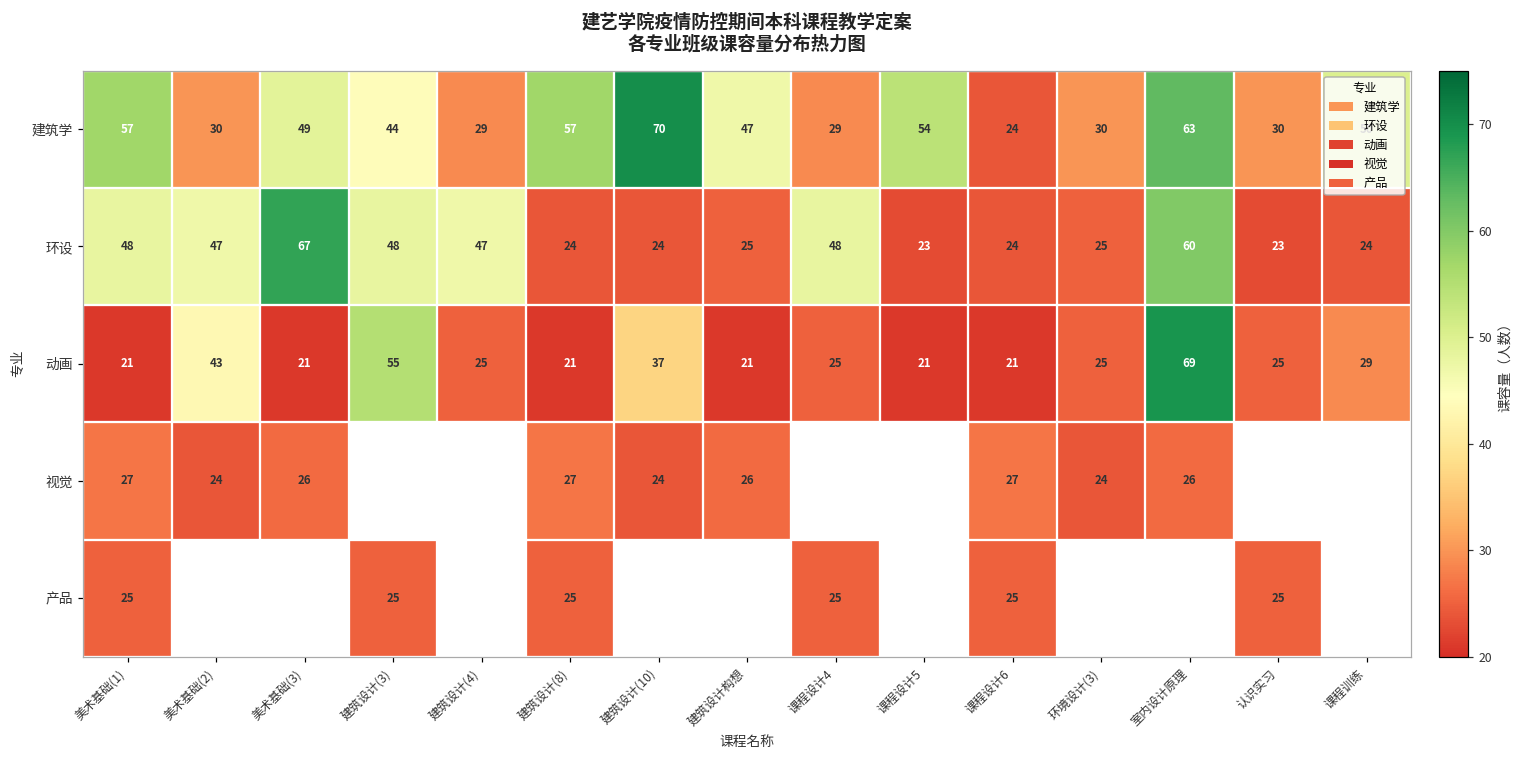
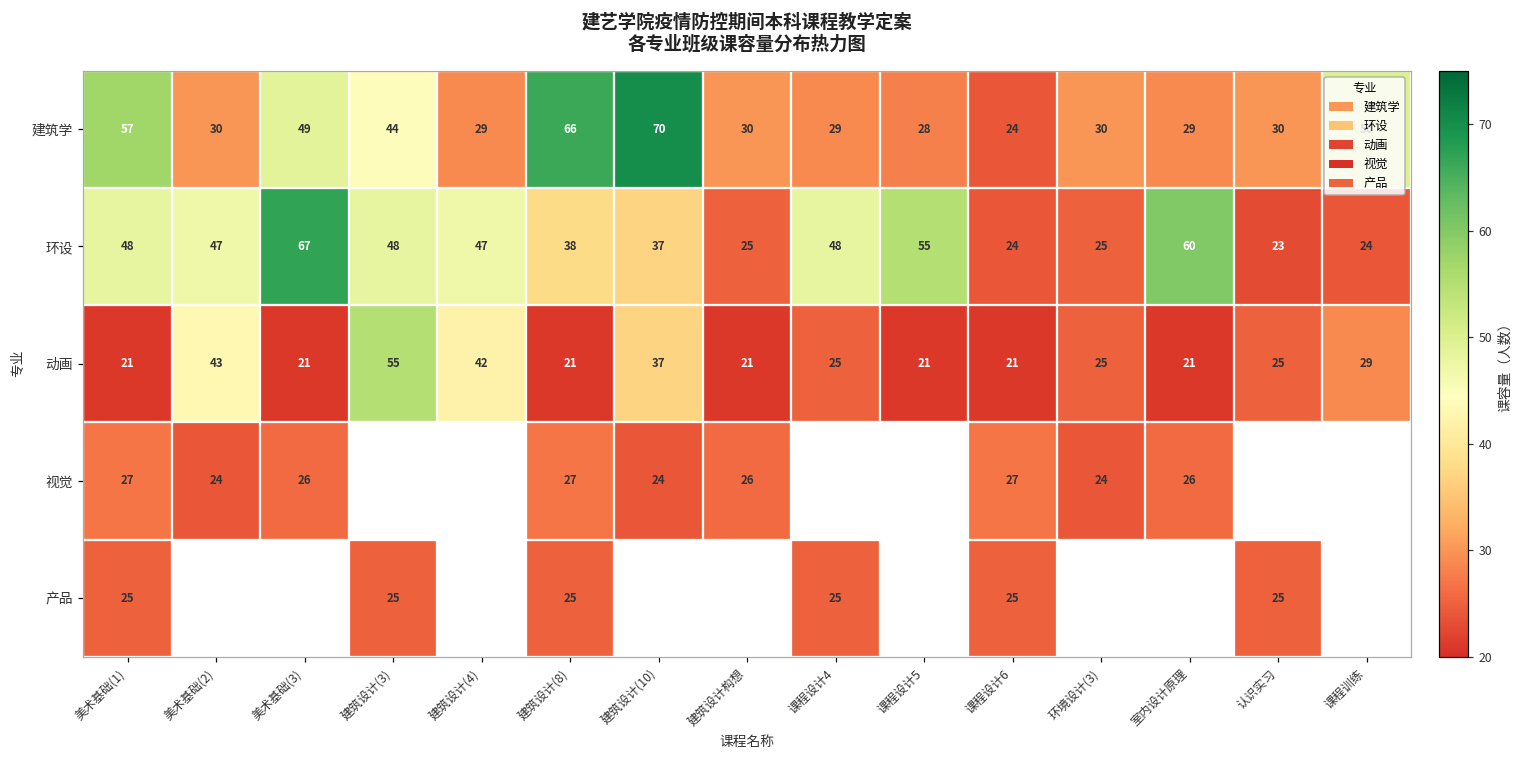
  {
    "建筑学": {
      "美术基础(1)": 57,
      "美术基础(2)": 30,
      "美术基础(3)": 49,
      "建筑设计(3)": 44,
      "建筑设计(4)": 29,
-     "建筑设计(8)": 57,
+     "建筑设计(8)": 66,
      "建筑设计(10)": 70,
-     "建筑设计构想": 47,
+     "建筑设计构想": 30,
      "课程设计4": 29,
-     "课程设计5": 54,
+     "课程设计5": 28,
      "课程设计6": 24,
      "环境设计(3)": 30,
-     "室内设计原理": 63,
+     "室内设计原理": 29,
      "认识实习": 30
    },
    "环设": {
      "美术基础(1)": 48,
      "美术基础(2)": 47,
      "美术基础(3)": 67,
      "建筑设计(3)": 48,
      "建筑设计(4)": 47,
-     "建筑设计(8)": 24,
-     "建筑设计(10)": 24,
+     "建筑设计(8)": 38,
+     "建筑设计(10)": 37,
      "建筑设计构想": 25,
      "课程设计4": 48,
-     "课程设计5": 23,
+     "课程设计5": 55,
      "课程设计6": 24,
      "环境设计(3)": 25,
      "室内设计原理": 60,
      "认识实习": 23,
      "课程训练": 24
    },
    "动画": {
      "美术基础(1)": 21,
      "美术基础(2)": 43,
      "美术基础(3)": 21,
      "建筑设计(3)": 55,
-     "建筑设计(4)": 25,
+     "建筑设计(4)": 42,
      "建筑设计(8)": 21,
      "建筑设计(10)": 37,
      "建筑设计构想": 21,
      "课程设计4": 25,
      "课程设计5": 21,
      "课程设计6": 21,
      "环境设计(3)": 25,
-     "室内设计原理": 69,
+     "室内设计原理": 21,
      "认识实习": 25,
      "课程训练": 29
    },
    "视觉": {
      "美术基础(1)": 27,
      "美术基础(2)": 24,
      "美术基础(3)": 26,
      "建筑设计(8)": 27,
      "建筑设计(10)": 24,
      "建筑设计构想": 26,
      "课程设计6": 27,
      "环境设计(3)": 24,
      "室内设计原理": 26
    },
    "产品": {
      "美术基础(1)": 25,
      "建筑设计(3)": 25,
      "建筑设计(8)": 25,
      "课程设计4": 25,
      "课程设计6": 25,
      "认识实习": 25
    }
  }
